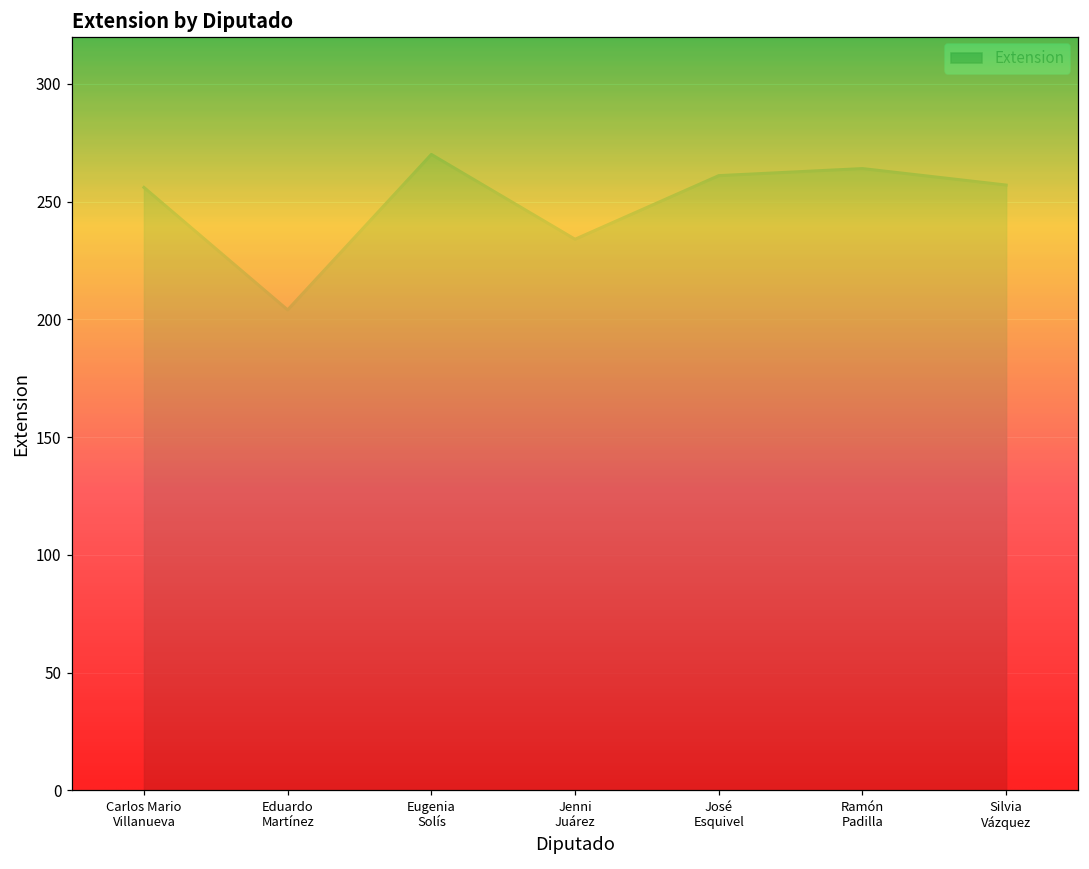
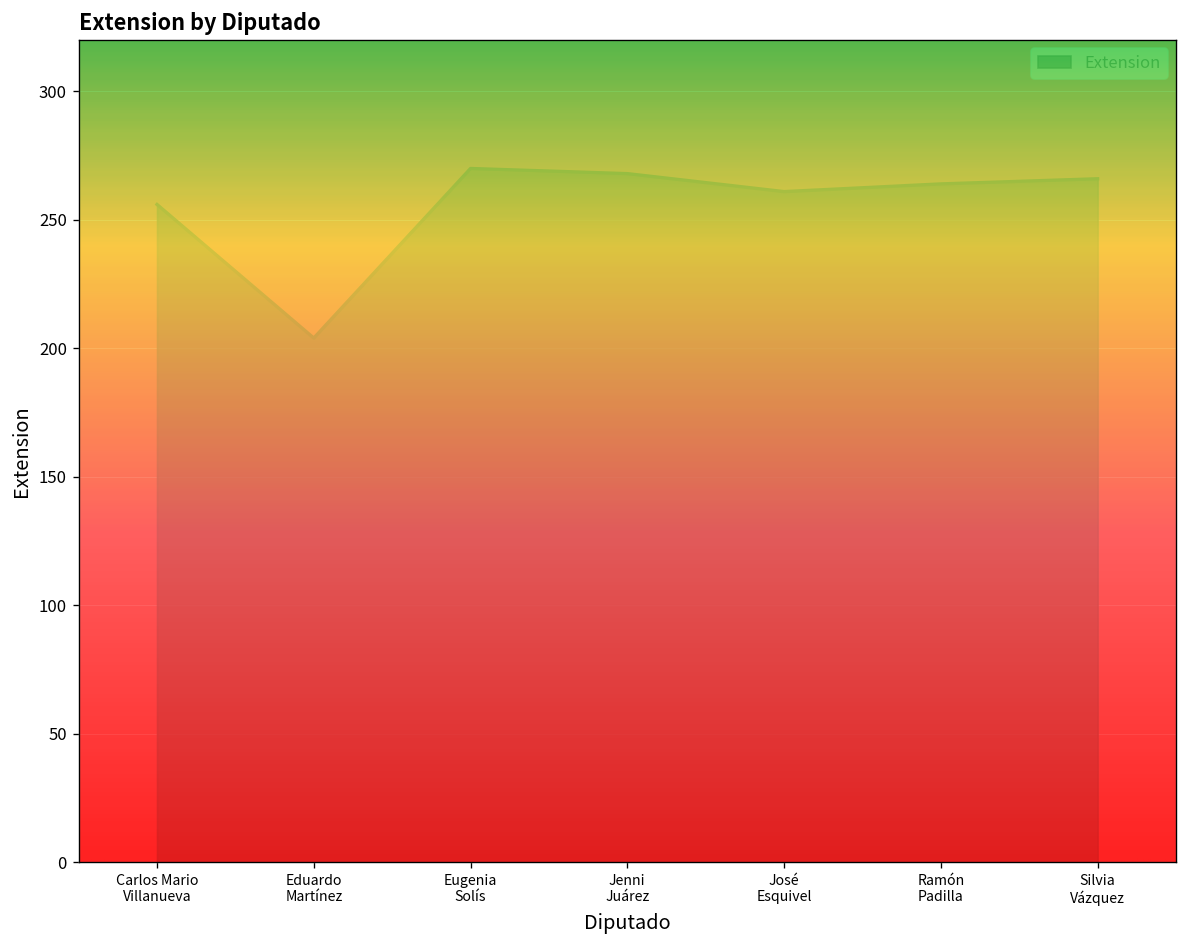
  {
    "Carlos Mario Villanueva": 256,
    "Eduardo Martínez": 204,
    "Eugenia Solís": 270,
-   "Jenni Juárez": 234,
+   "Jenni Juárez": 268,
    "José Esquivel": 261,
    "Ramón Padilla": 264,
-   "Silvia Vázquez": 257
+   "Silvia Vázquez": 266
  }
